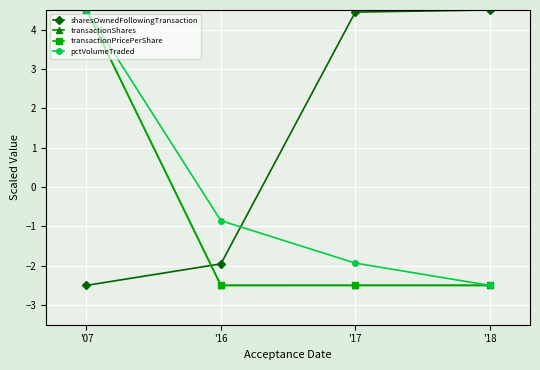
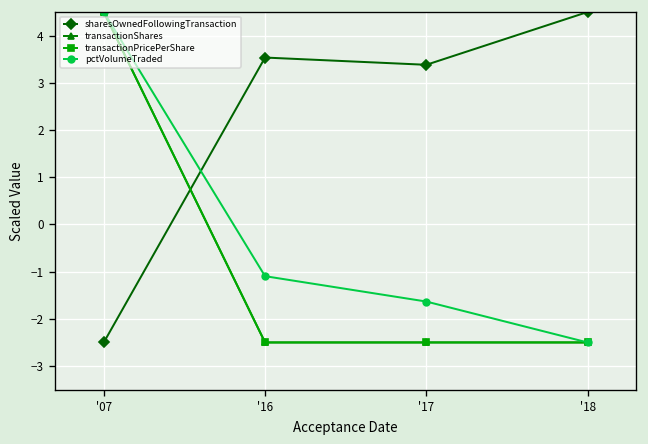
  {
    "sharesOwnedFollowingTransaction": {
      "'07": -2.5,
-     "'16": -2.0,
-     "'17": 4.4,
+     "'16": 3.5,
+     "'17": 3.4,
      "'18": 4.5
    },
    "transactionPricePerShare": {
      "'16": -2.5,
      "'17": -2.5
    },
    "pctVolumeTraded": {
-     "'16": -0.9,
-     "'17": -1.9
+     "'16": -1.1,
+     "'17": -1.6
    }
  }
